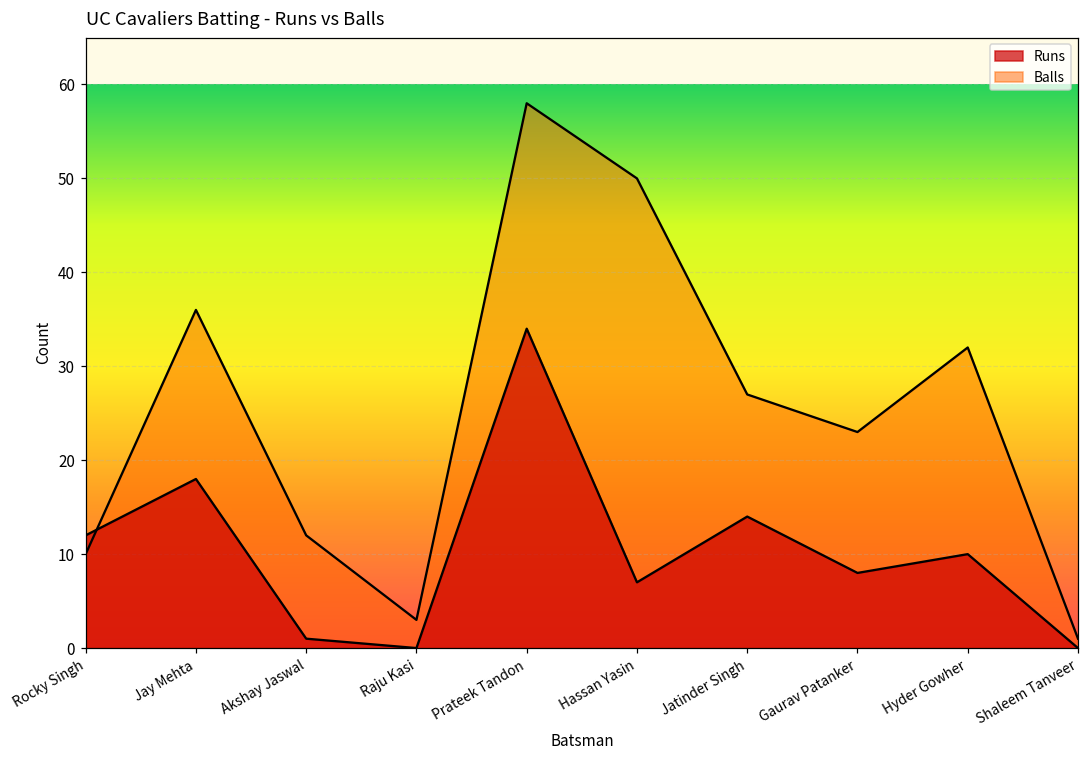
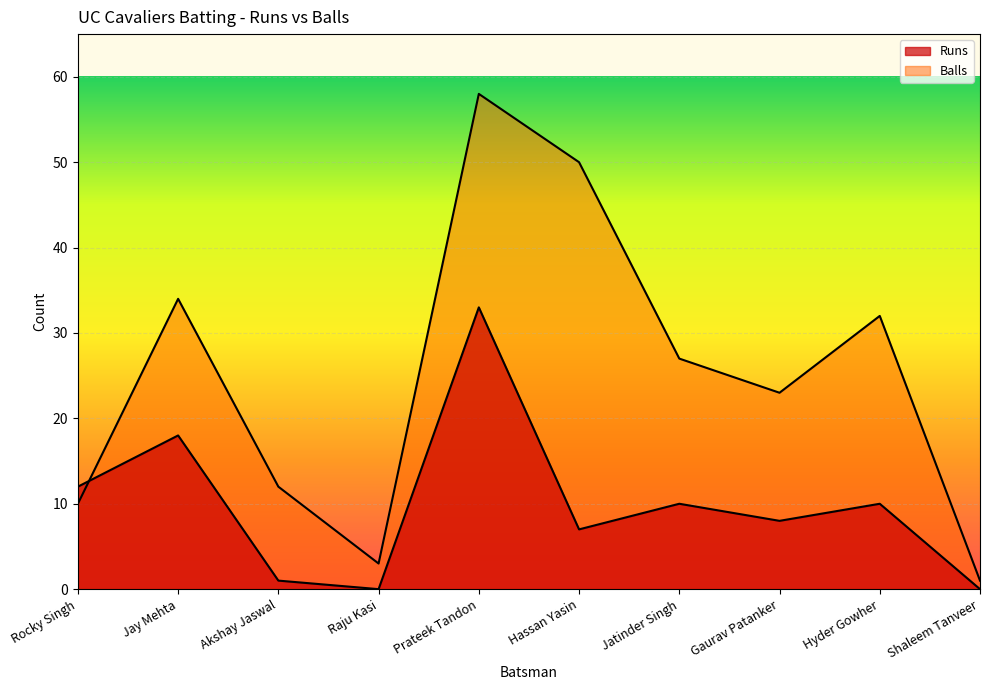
  {
    "Runs": {
      "Rocky Singh": 12,
      "Jay Mehta": 18,
      "Akshay Jaswal": 1,
      "Raju Kasi": 0,
-     "Prateek Tandon": 34,
+     "Prateek Tandon": 33,
      "Hassan Yasin": 7,
-     "Jatinder Singh": 14,
+     "Jatinder Singh": 10,
      "Gaurav Patanker": 8,
      "Hyder Gowher": 10,
      "Shaleem Tanveer": 0
    },
    "Balls": {
      "Rocky Singh": 10,
-     "Jay Mehta": 36,
+     "Jay Mehta": 34,
      "Akshay Jaswal": 12,
      "Raju Kasi": 3,
      "Prateek Tandon": 58,
      "Hassan Yasin": 50,
      "Jatinder Singh": 27,
      "Gaurav Patanker": 23,
      "Hyder Gowher": 32,
      "Shaleem Tanveer": 1
    }
  }
